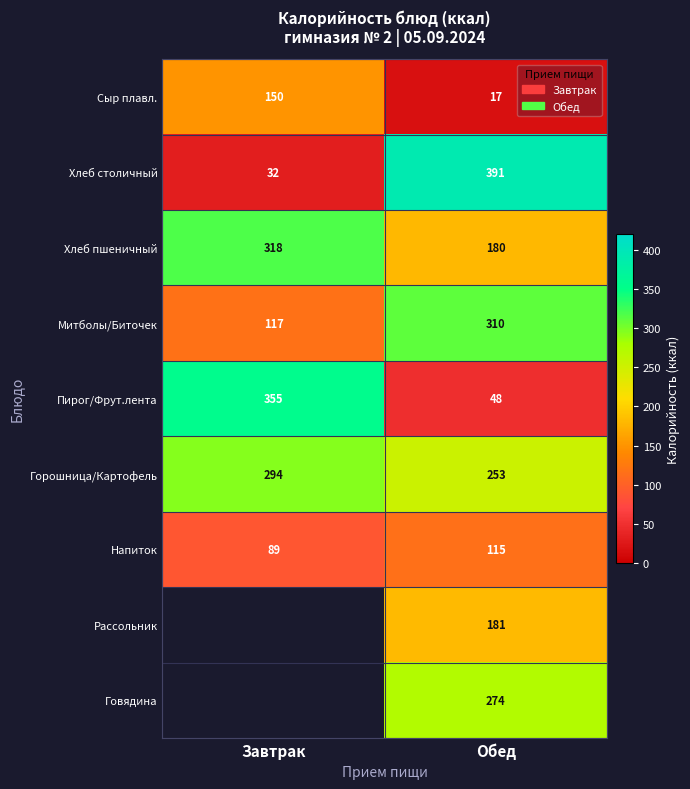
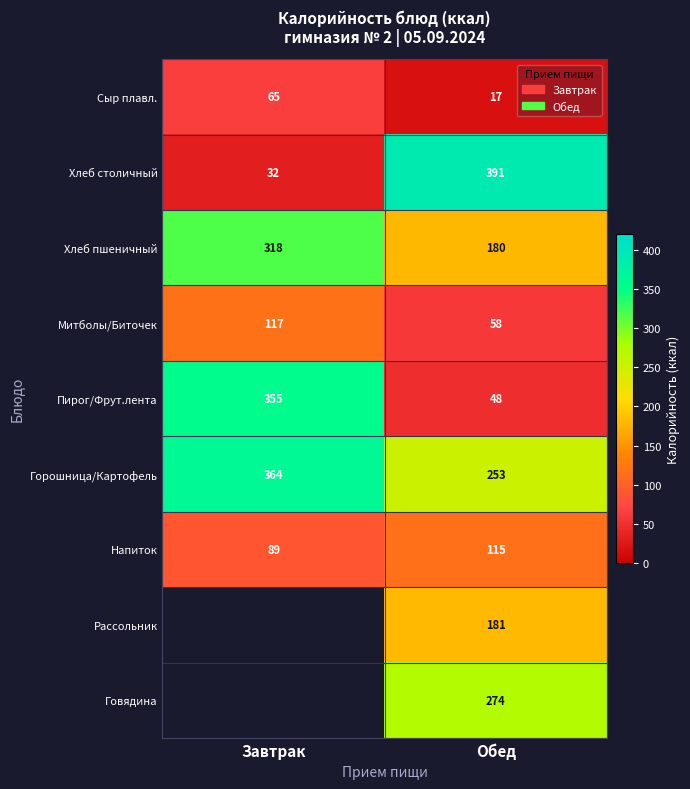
  {
    "Сыр плавл.": {
-     "Завтрак": 150,
+     "Завтрак": 65,
      "Обед": 17
    },
    "Хлеб столичный": {
      "Завтрак": 32,
      "Обед": 391
    },
    "Хлеб пшеничный": {
      "Завтрак": 318,
      "Обед": 180
    },
    "Митболы/Биточек": {
      "Завтрак": 117,
-     "Обед": 310
+     "Обед": 58
    },
    "Пирог/Фрут.лента": {
      "Завтрак": 355,
      "Обед": 48
    },
    "Горошница/Картофель": {
-     "Завтрак": 294,
+     "Завтрак": 364,
      "Обед": 253
    },
    "Напиток": {
      "Завтрак": 89,
      "Обед": 115
    },
    "Рассольник": {
      "Обед": 181
    },
    "Говядина": {
      "Обед": 274
    }
  }
